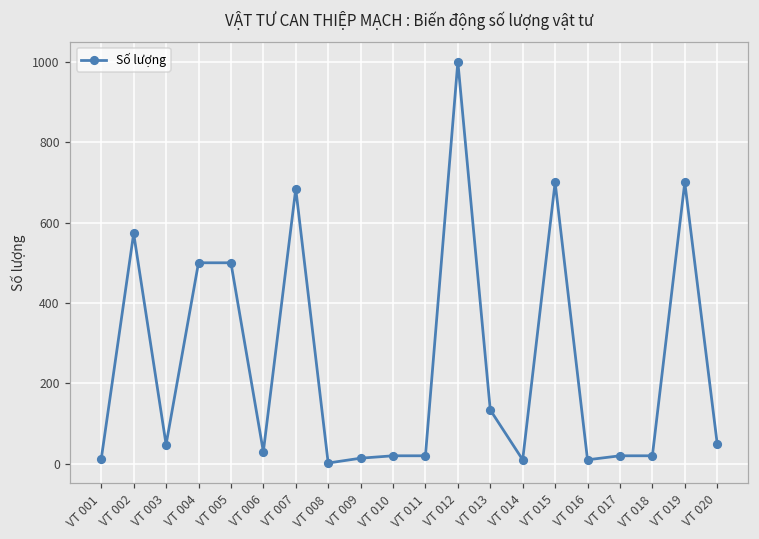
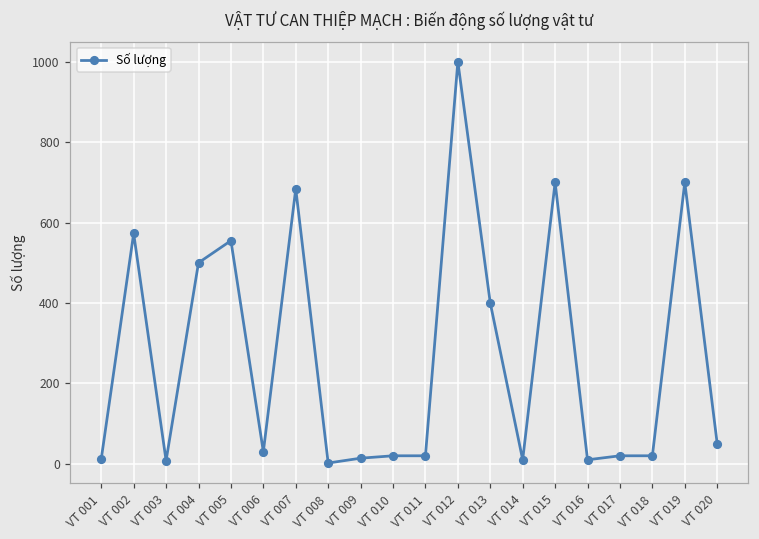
  {
    "VT 001": 10,
    "VT 002": 570,
-   "VT 003": 50,
+   "VT 003": 10,
    "VT 004": 500,
-   "VT 005": 500,
+   "VT 005": 560,
    "VT 006": 30,
    "VT 007": 680,
    "VT 008": 0,
    "VT 009": 10,
    "VT 010": 20,
    "VT 011": 20,
    "VT 012": 1000,
-   "VT 013": 130,
+   "VT 013": 400,
    "VT 014": 10,
    "VT 015": 700,
    "VT 016": 10,
    "VT 017": 20,
    "VT 018": 20,
    "VT 019": 700,
    "VT 020": 50
  }
